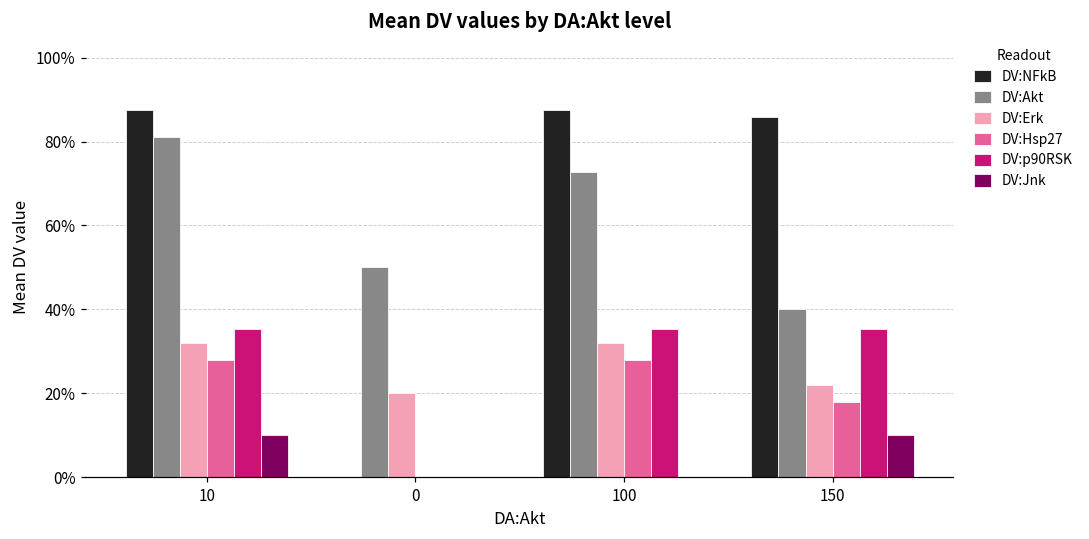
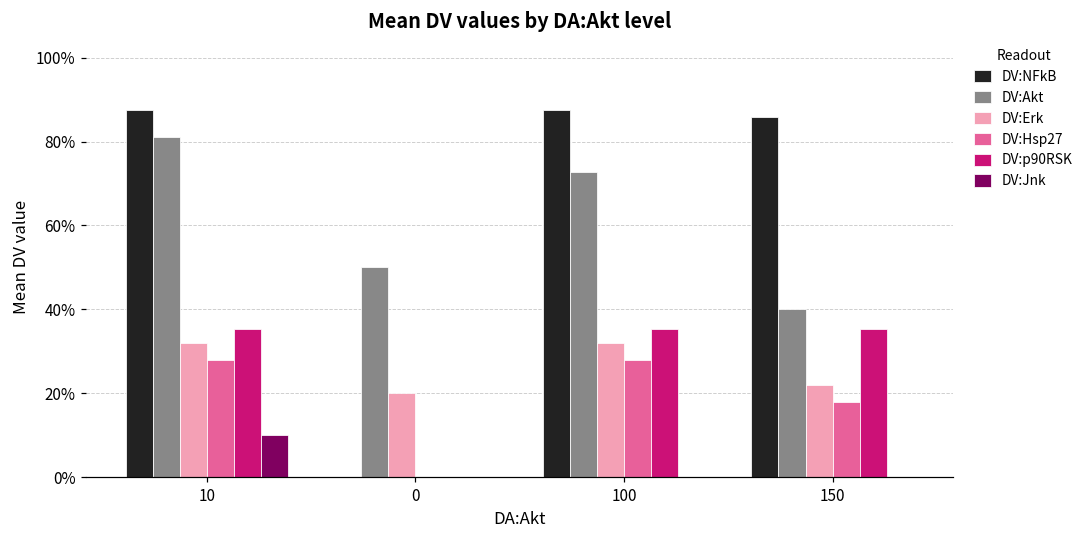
  {
    "DV:NFkB": {
      "10": "88%",
      "0": "0%",
      "100": "88%",
      "150": "86%"
    },
    "DV:Akt": {
      "10": "81%",
      "0": "50%",
      "100": "73%",
      "150": "40%"
    },
    "DV:Erk": {
      "10": "32%",
      "0": "20%",
      "100": "32%",
      "150": "22%"
    },
    "DV:Hsp27": {
      "10": "28%",
      "0": "0%",
      "100": "28%",
      "150": "18%"
    },
    "DV:p90RSK": {
      "10": "35%",
      "0": "0%",
      "100": "35%",
      "150": "35%"
    },
    "DV:Jnk": {
      "10": "10%",
      "0": "0%",
      "100": "0%",
-     "150": "10%"
+     "150": "0%"
    }
  }
